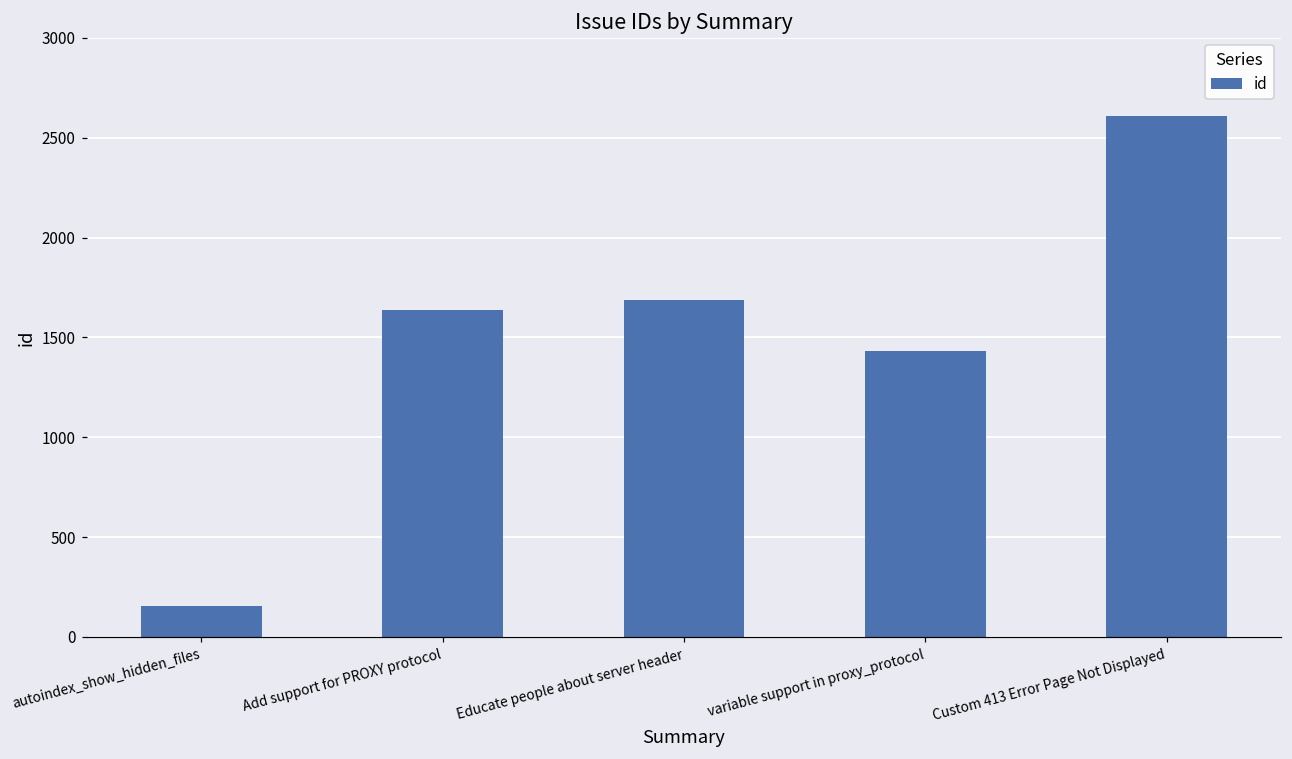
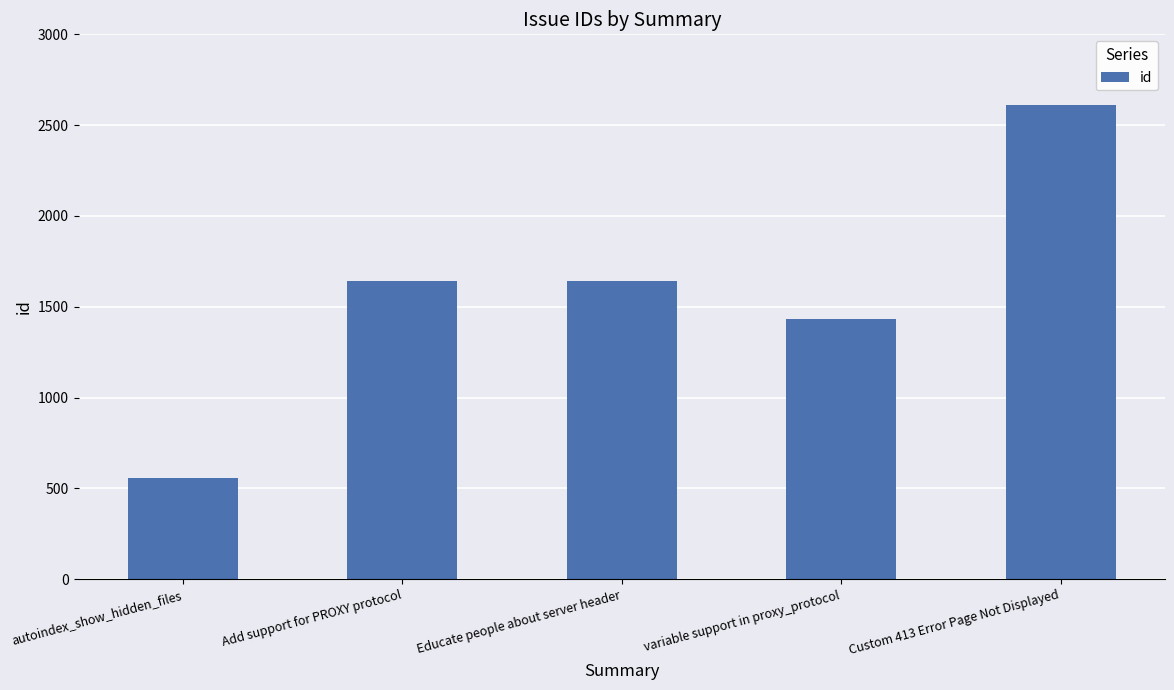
  {
-   "autoindex_show_hidden_files": 160,
+   "autoindex_show_hidden_files": 560,
    "Add support for PROXY protocol": 1640,
-   "Educate people about server header": 1690,
+   "Educate people about server header": 1640,
    "variable support in proxy_protocol": 1430,
    "Custom 413 Error Page Not Displayed": 2610
  }
